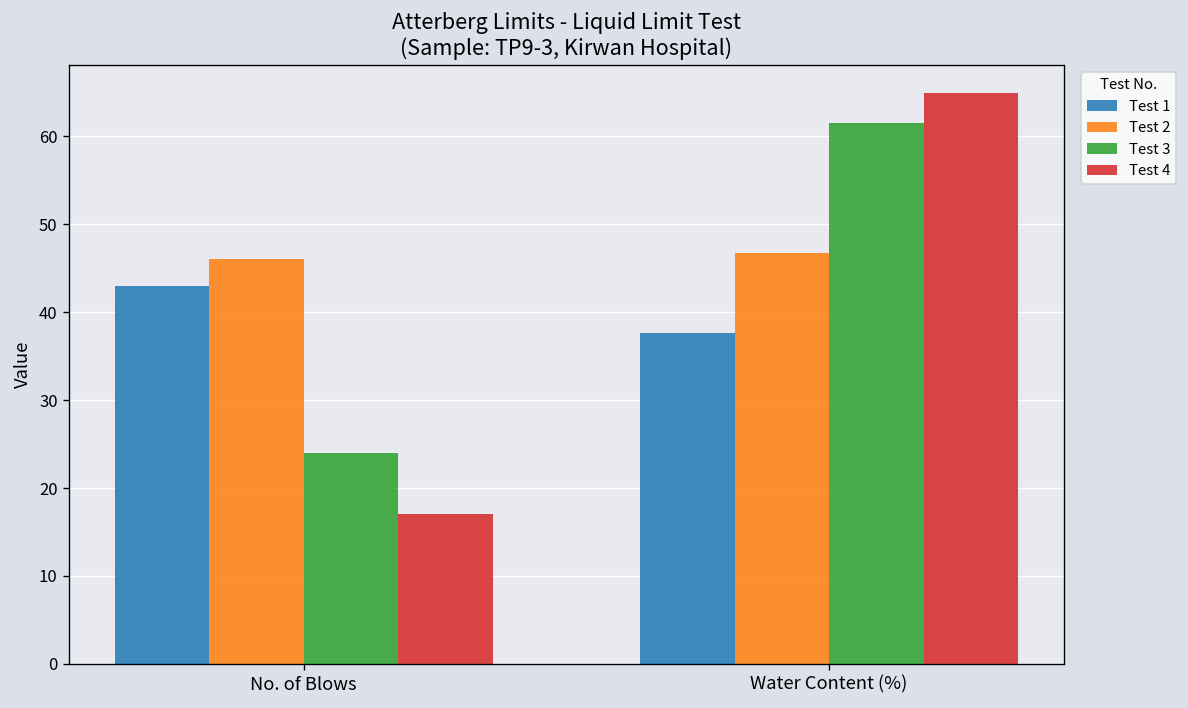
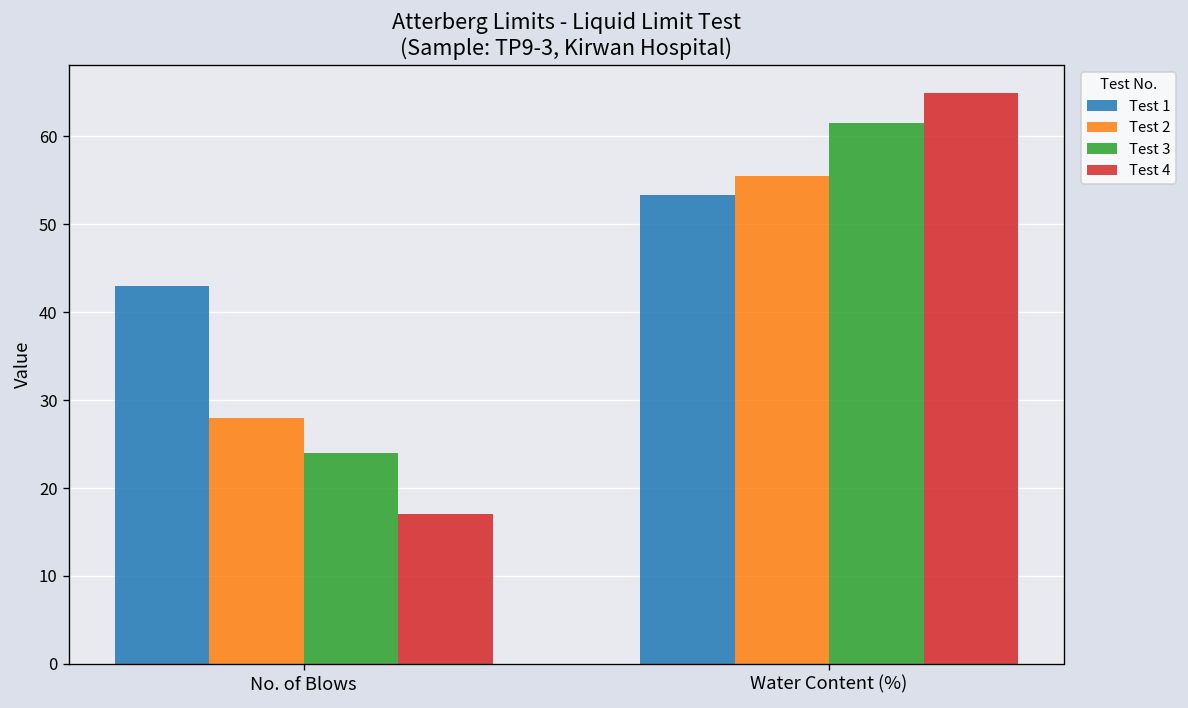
  {
    "Test 1": {
      "No. of Blows": 43,
-     "Water Content (%)": 38
+     "Water Content (%)": 53
    },
    "Test 2": {
-     "No. of Blows": 46,
-     "Water Content (%)": 47
+     "No. of Blows": 28,
+     "Water Content (%)": 55
    },
    "Test 3": {
      "No. of Blows": 24,
      "Water Content (%)": 61
    },
    "Test 4": {
      "No. of Blows": 17,
      "Water Content (%)": 65
    }
  }
